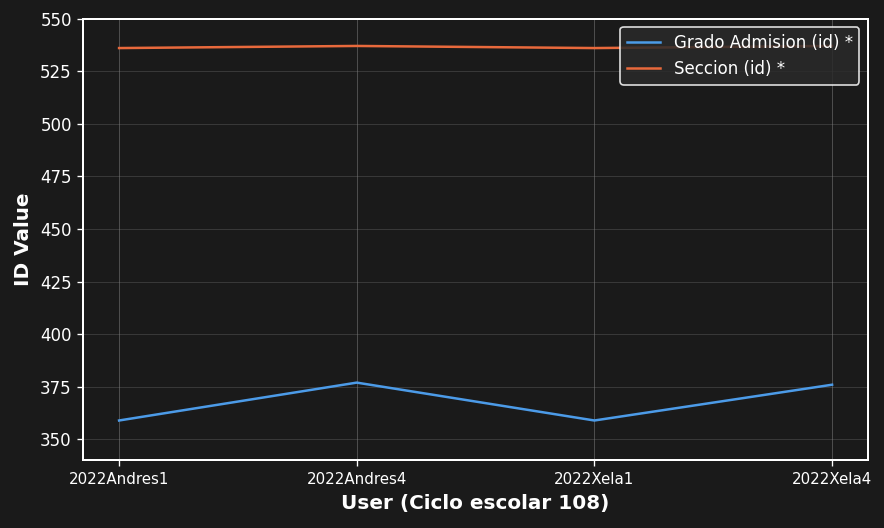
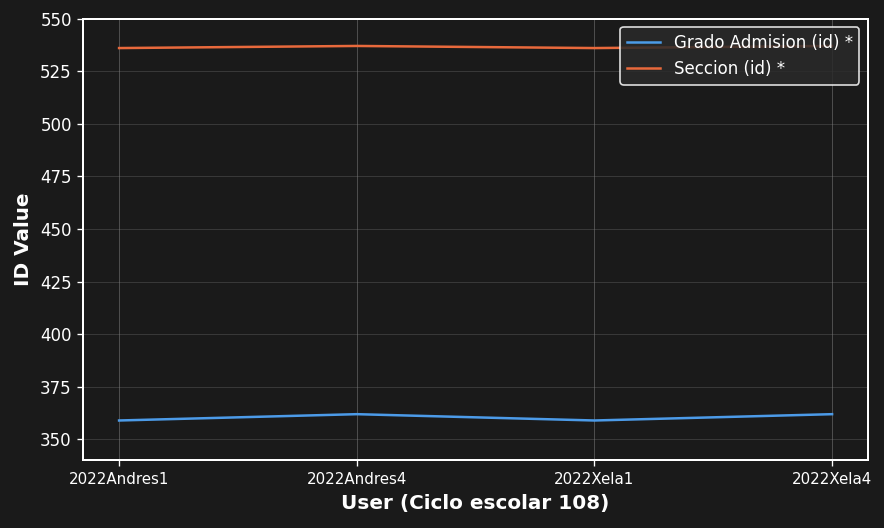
  {
    "Grado Admision (id) *": {
      "2022Andres1": 359,
-     "2022Andres4": 377,
+     "2022Andres4": 362,
      "2022Xela1": 359,
-     "2022Xela4": 376
+     "2022Xela4": 362
    },
    "Seccion (id) *": {
      "2022Andres1": 536,
      "2022Andres4": 537,
      "2022Xela1": 536
    }
  }
